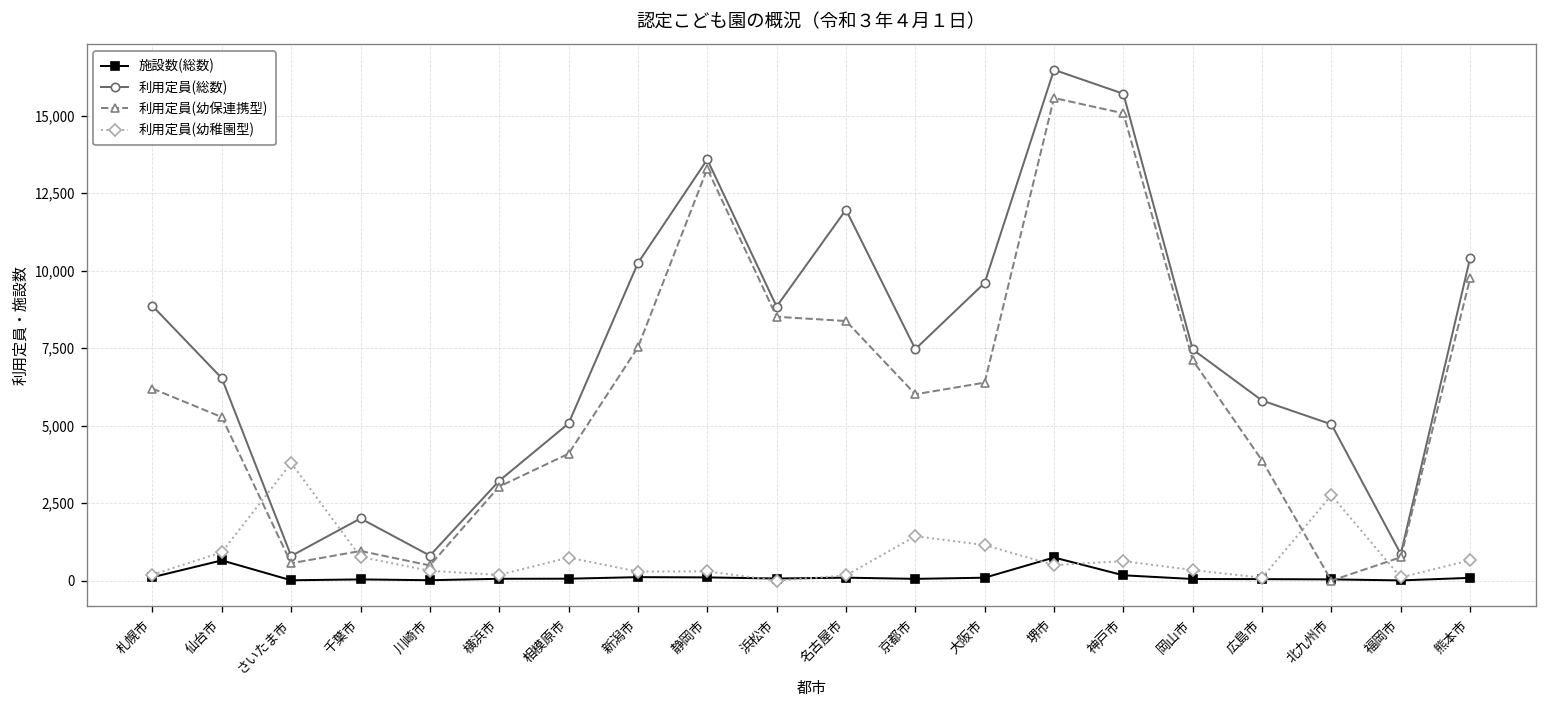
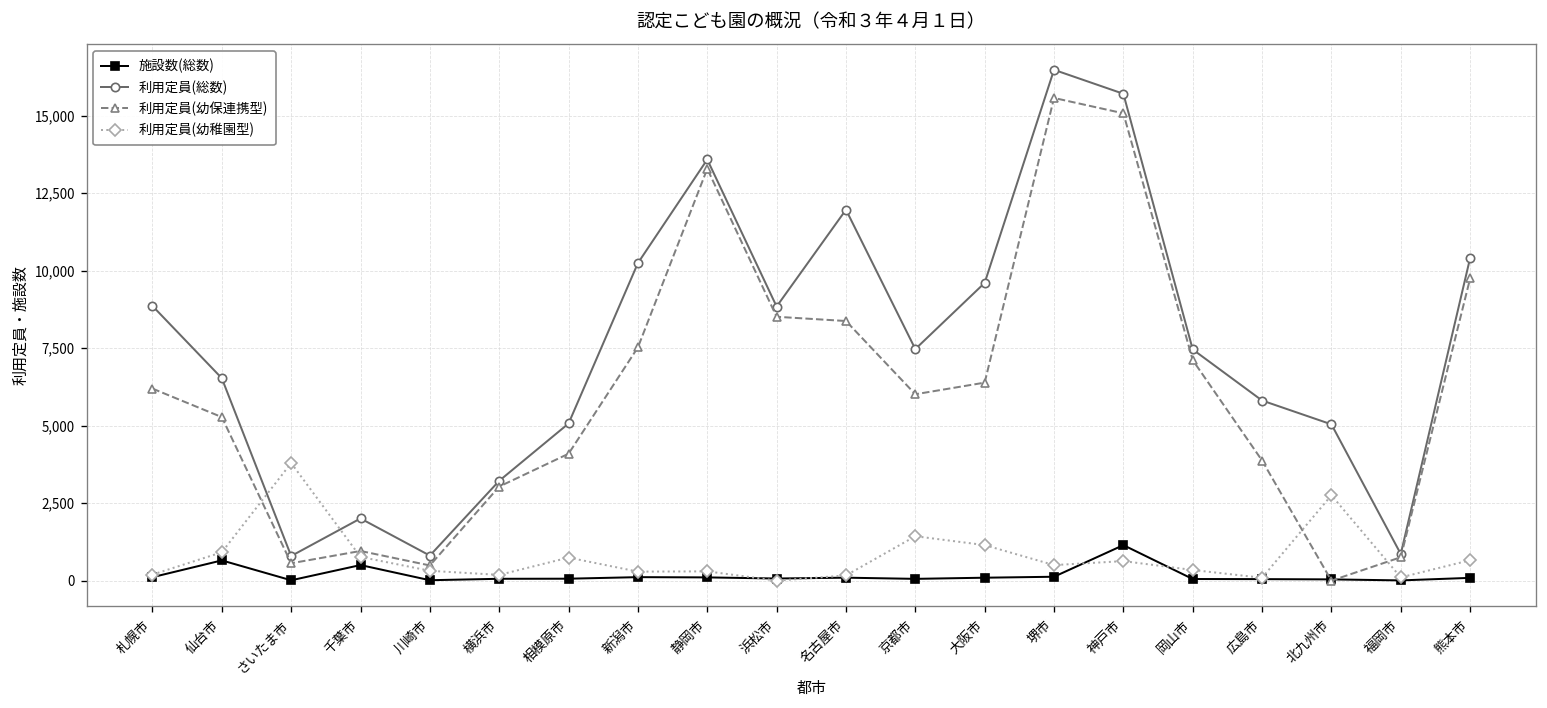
  {
    "施設数(総数)": {
      "仙台市": "700",
      "さいたま市": "0",
-     "千葉市": "0",
+     "千葉市": "500",
      "川崎市": "0",
      "横浜市": "100",
      "相模原市": "100",
      "新潟市": "100",
      "静岡市": "100",
      "京都市": "100",
      "大阪市": "100",
-     "堺市": "700",
-     "神戸市": "200",
+     "堺市": "100",
+     "神戸市": "1,100",
      "岡山市": "100",
      "熊本市": "100"
    },
    "利用定員(幼稚園型)": {
      "仙台市": "900",
      "さいたま市": "3,800",
      "千葉市": "800",
      "川崎市": "300",
      "横浜市": "200",
      "相模原市": "700",
      "新潟市": "300",
      "静岡市": "300",
      "京都市": "1,400",
      "大阪市": "1,100",
      "堺市": "500",
      "神戸市": "600",
      "岡山市": "300",
      "北九州市": "2,800",
      "熊本市": "700"
    }
  }
